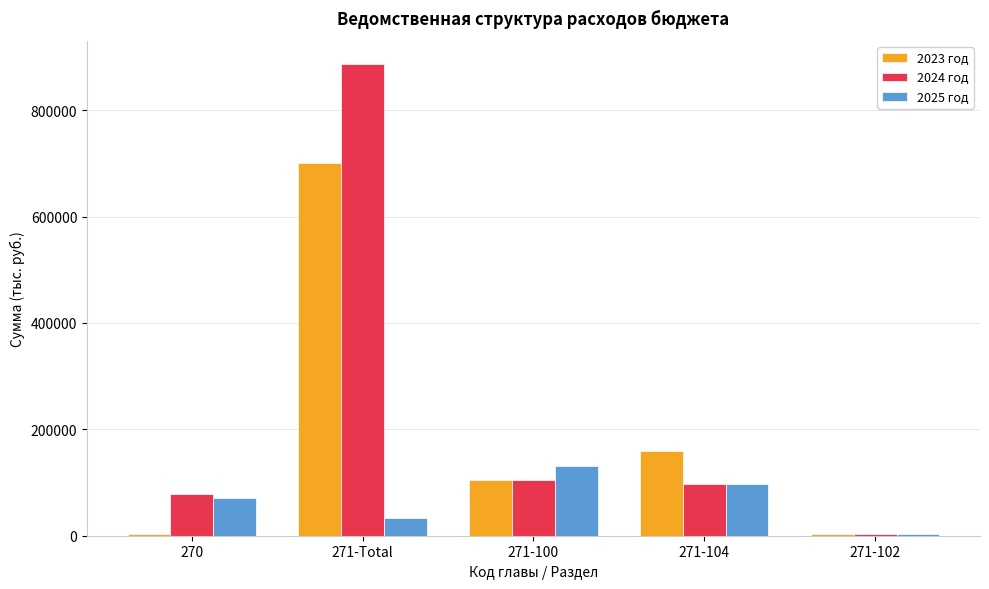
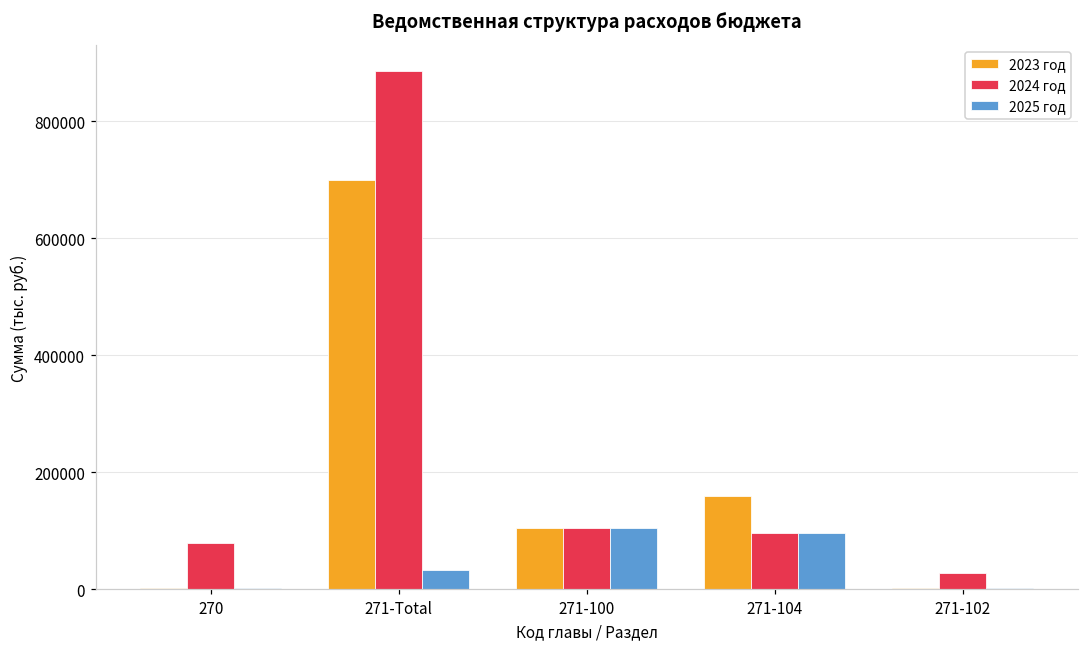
  {
    "2023 год": {
      "271-Total": 700000,
      "271-100": 100000,
      "271-104": 160000
    },
    "2024 год": {
      "270": 80000,
      "271-Total": 890000,
      "271-100": 110000,
      "271-104": 100000,
-     "271-102": 0
+     "271-102": 30000
    },
    "2025 год": {
-     "270": 70000,
+     "270": 0,
      "271-Total": 30000,
-     "271-100": 130000,
+     "271-100": 110000,
      "271-104": 100000
    }
  }
